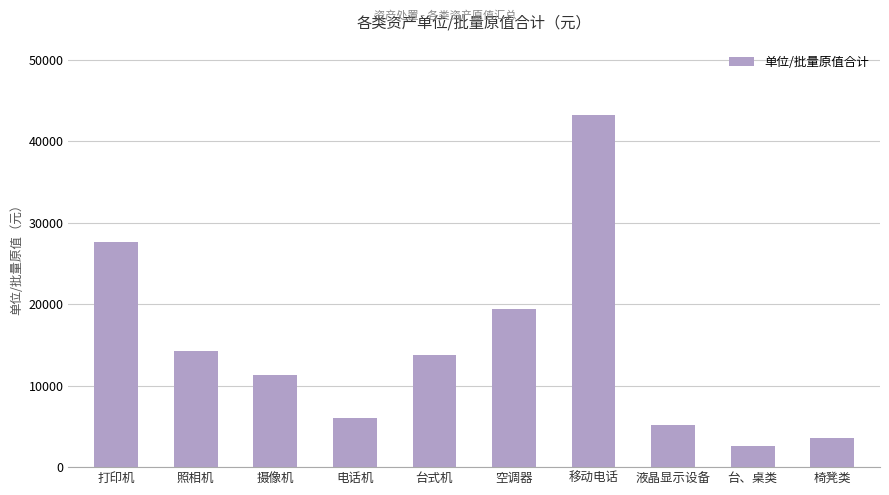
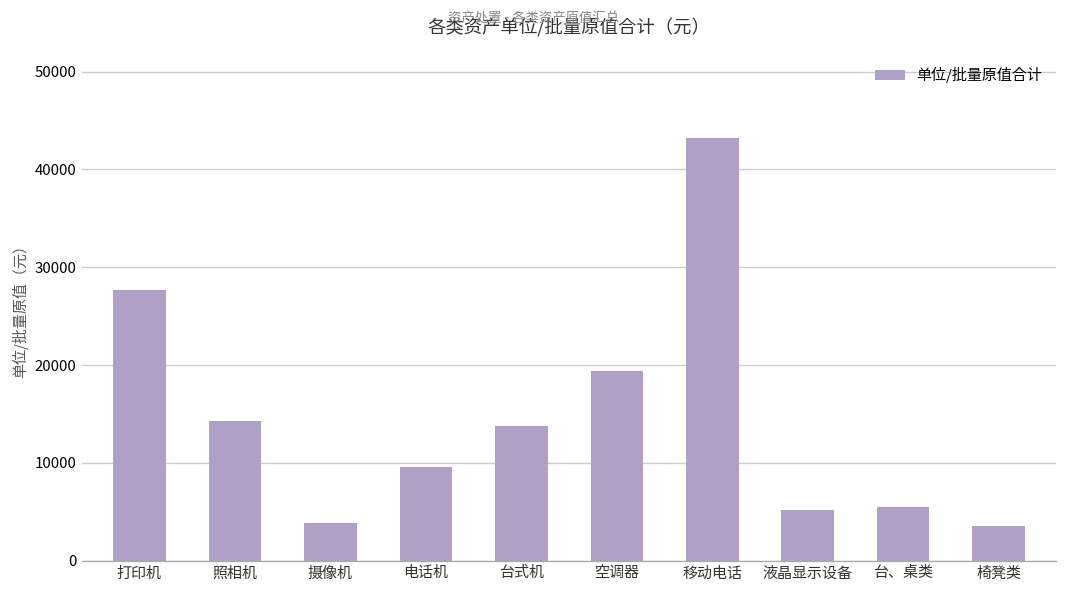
  {
    "打印机": 28000,
    "照相机": 14000,
-   "摄像机": 11000,
-   "电话机": 6000,
+   "摄像机": 4000,
+   "电话机": 10000,
    "台式机": 14000,
    "空调器": 19000,
    "移动电话": 43000,
    "液晶显示设备": 5000,
-   "台、桌类": 3000,
+   "台、桌类": 5000,
    "椅凳类": 4000
  }
